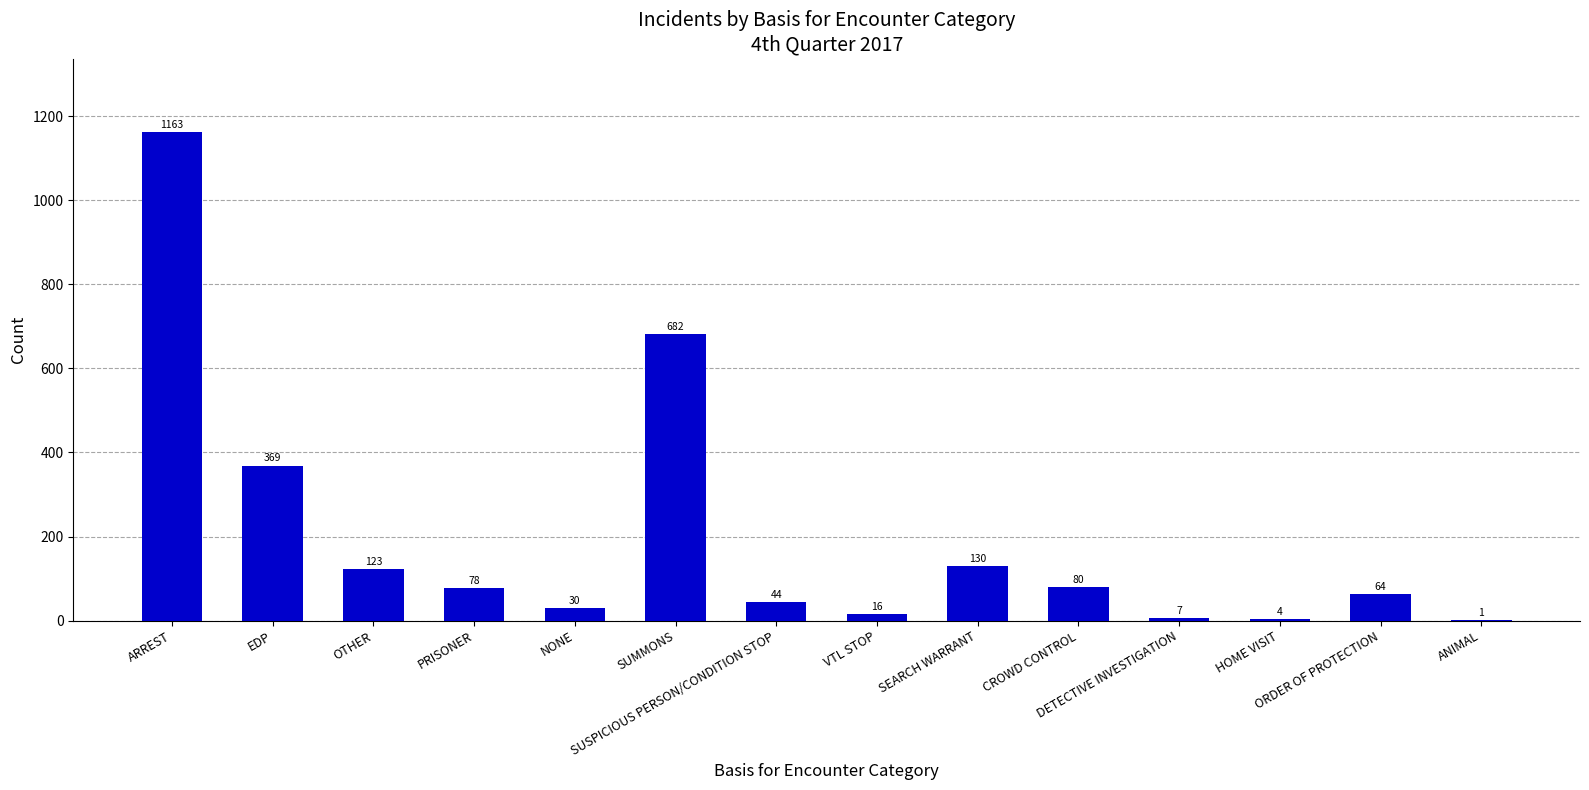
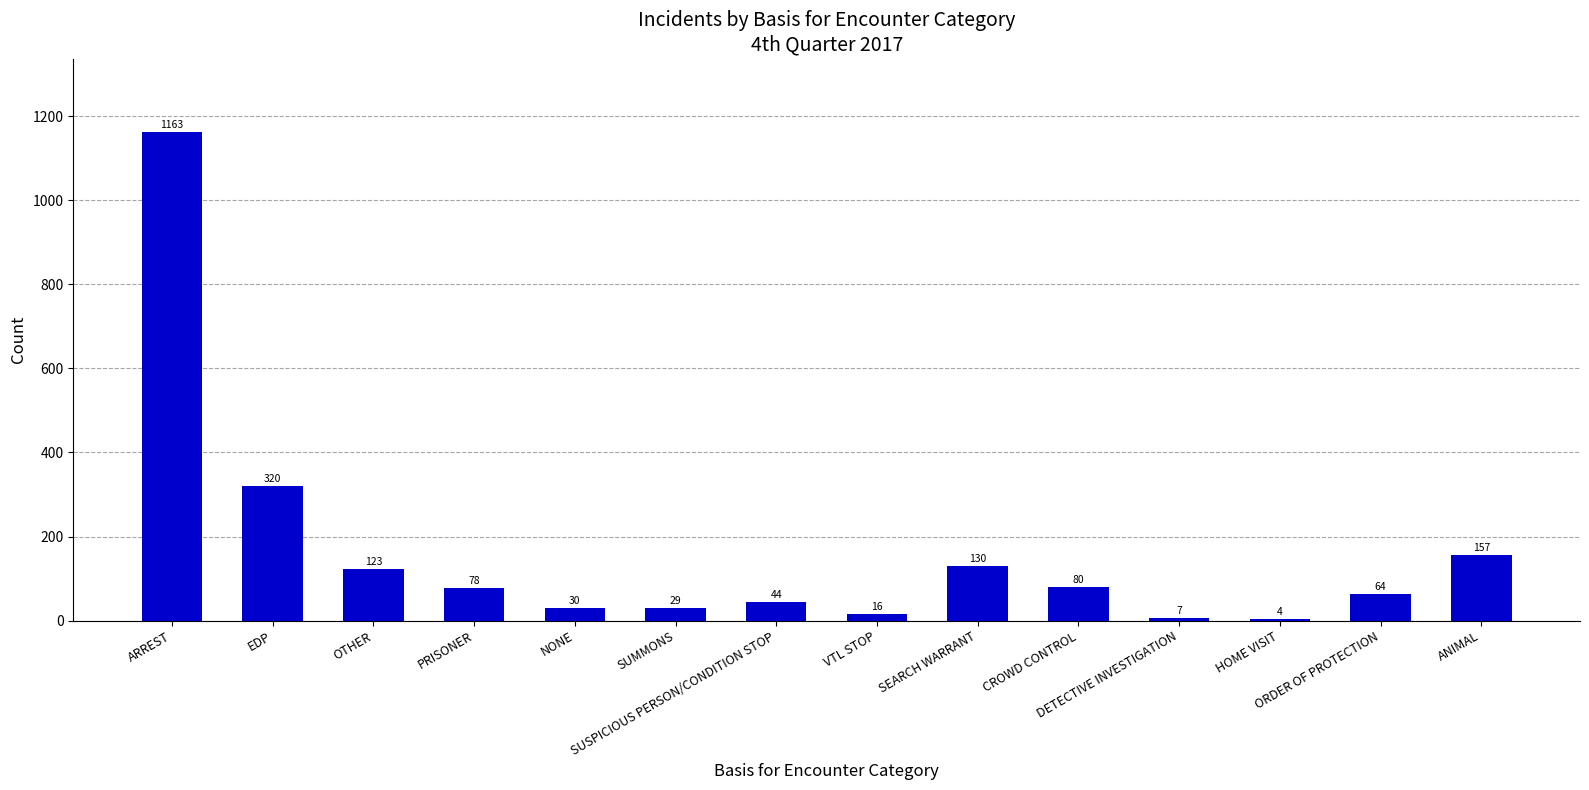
  {
    "ARREST": 1163,
-   "EDP": 369,
+   "EDP": 320,
    "OTHER": 123,
    "PRISONER": 78,
    "NONE": 30,
-   "SUMMONS": 682,
+   "SUMMONS": 29,
    "SUSPICIOUS PERSON/CONDITION STOP": 44,
    "VTL STOP": 16,
    "SEARCH WARRANT": 130,
    "CROWD CONTROL": 80,
    "DETECTIVE INVESTIGATION": 7,
    "HOME VISIT": 4,
    "ORDER OF PROTECTION": 64,
-   "ANIMAL": 1
+   "ANIMAL": 157
  }
